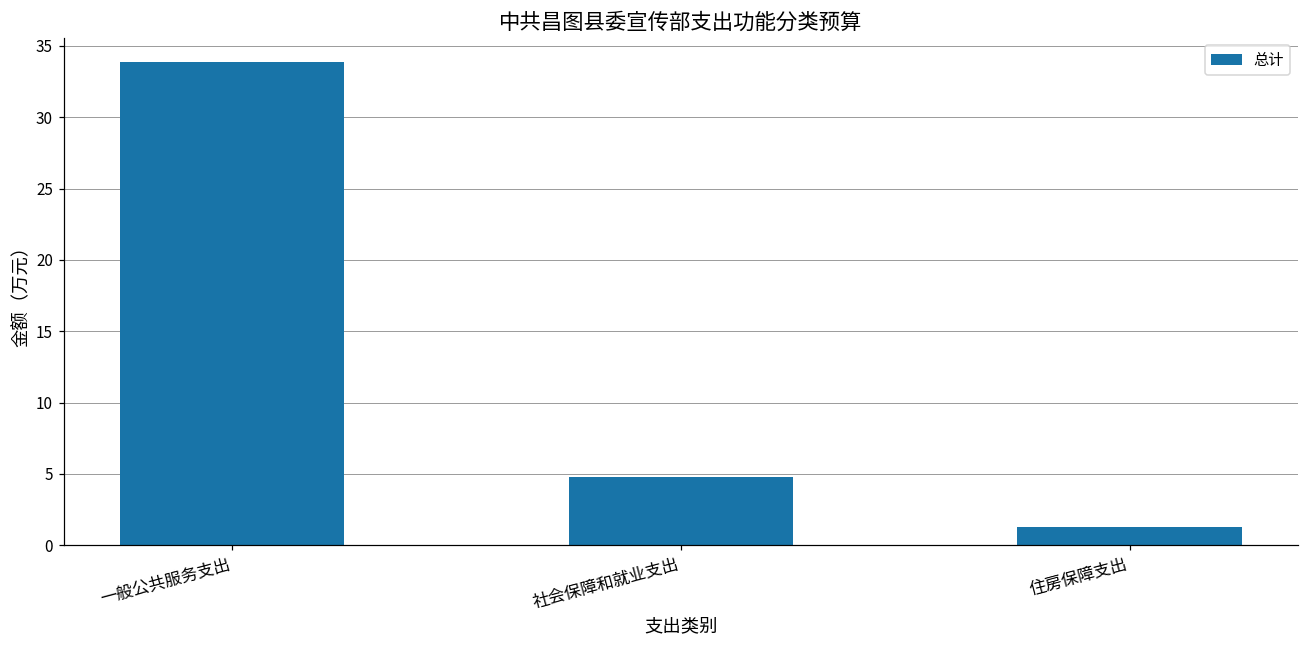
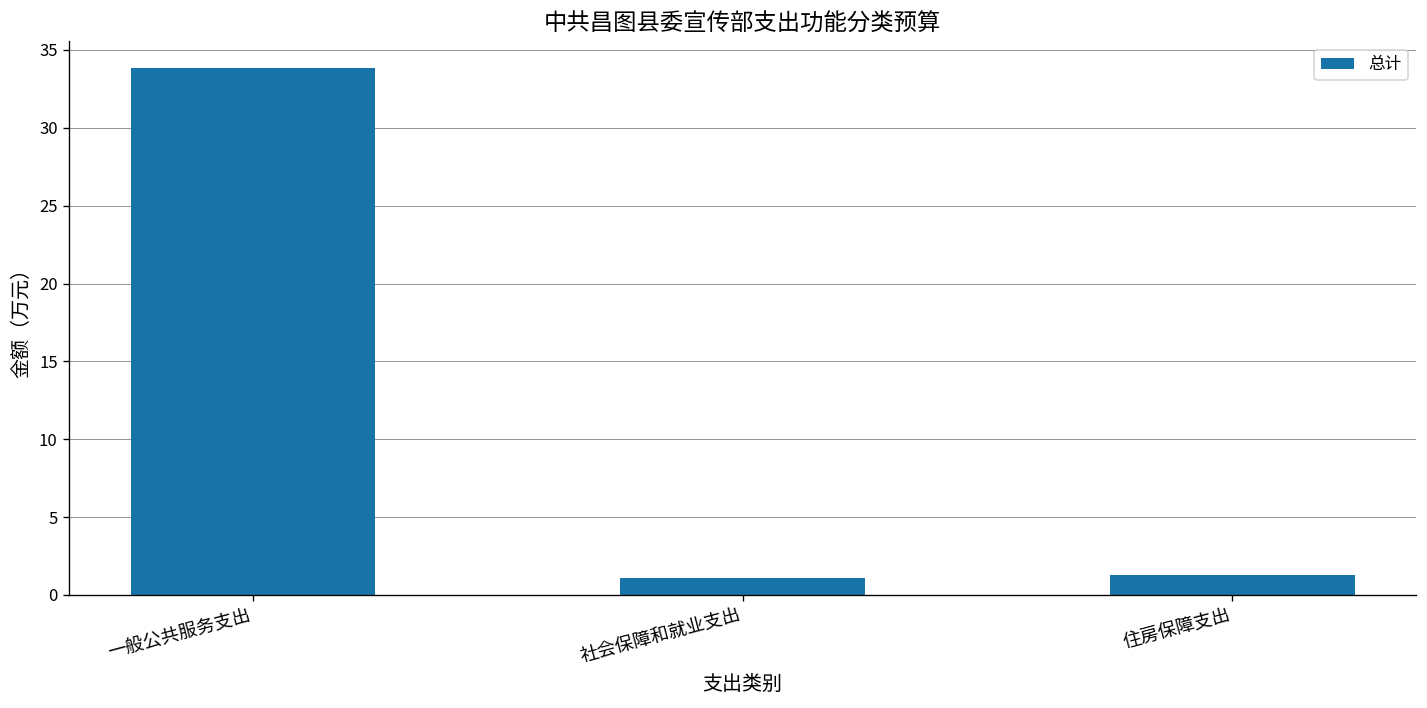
  {
    "一般公共服务支出": 33.9,
-   "社会保障和就业支出": 4.8,
+   "社会保障和就业支出": 1.1,
    "住房保障支出": 1.3
  }
